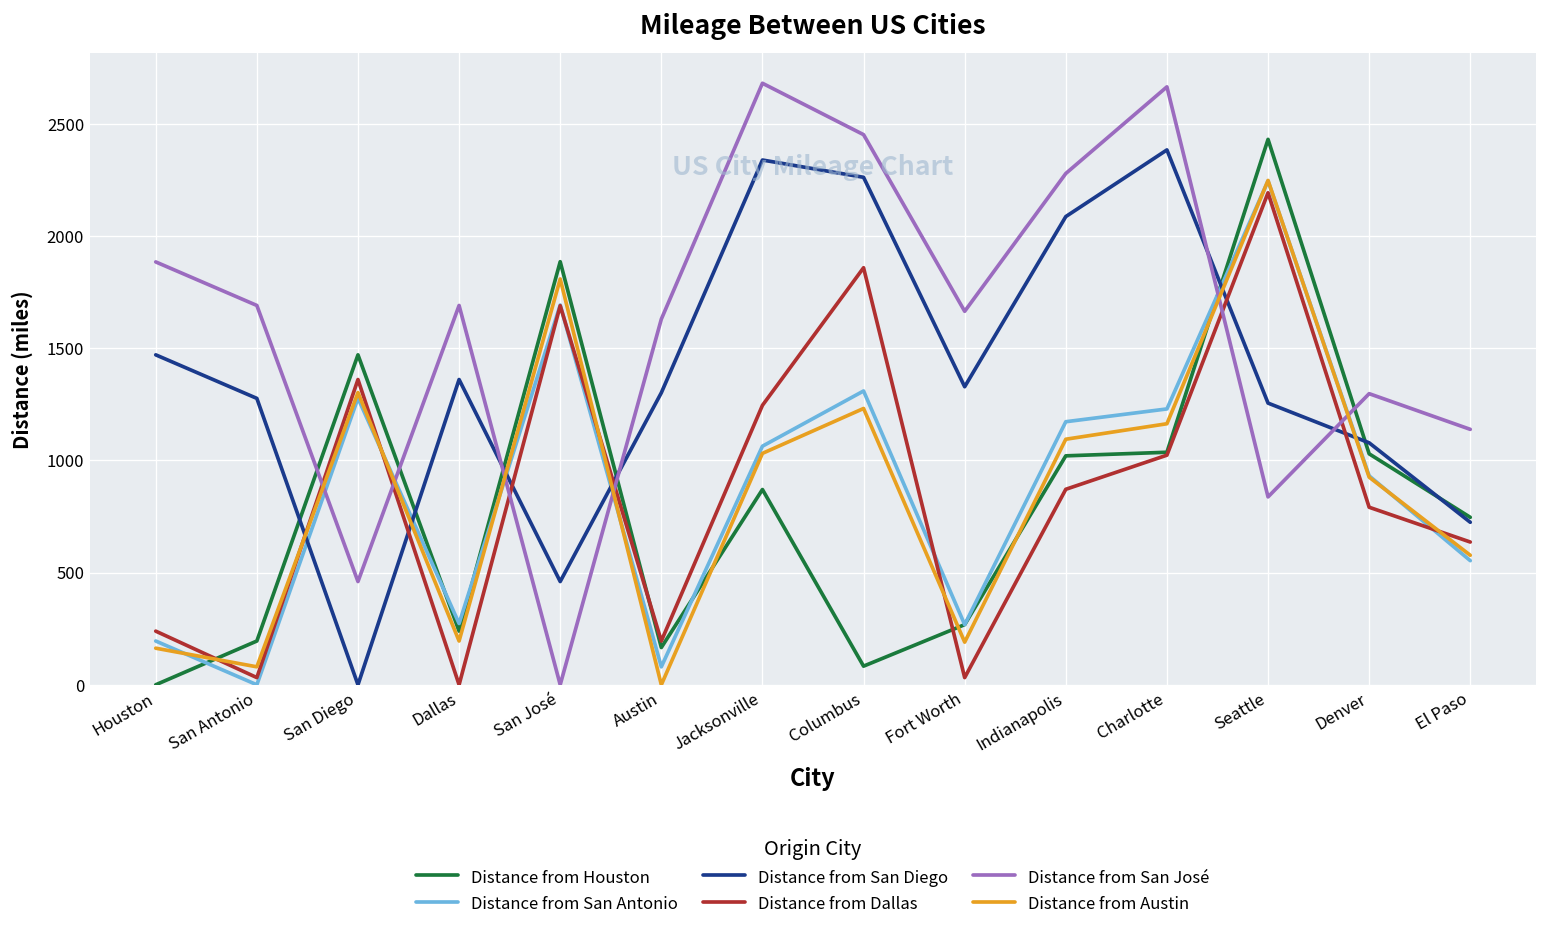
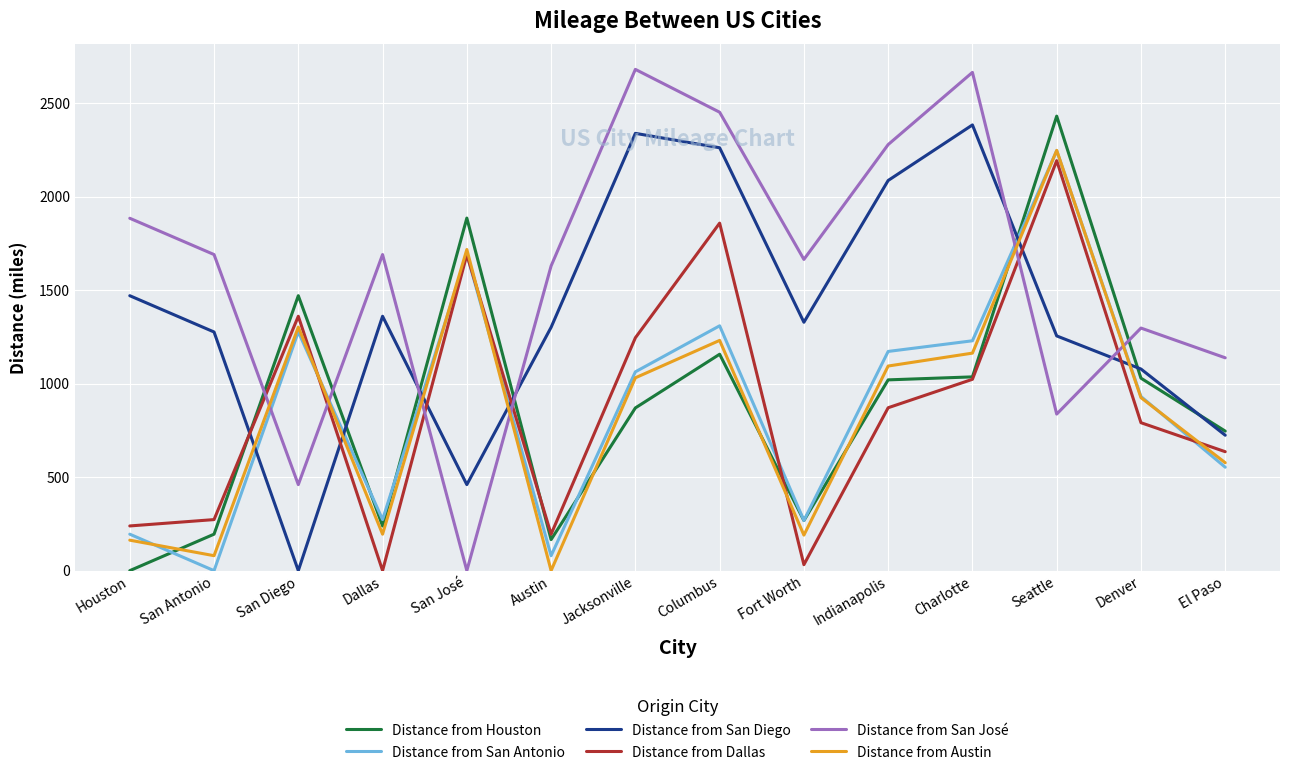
  {
    "Distance from Houston": {
      "Houston": 0,
      "San Antonio": 200,
      "San Diego": 1470,
      "Dallas": 240,
      "San José": 1890,
      "Austin": 170,
      "Jacksonville": 870,
-     "Columbus": 80,
+     "Columbus": 1160,
      "Indianapolis": 1020,
      "Seattle": 2430,
      "Denver": 1030,
      "El Paso": 750
    },
    "Distance from San Antonio": {
      "Houston": 200,
      "San Antonio": 0,
      "San Diego": 1280,
      "Dallas": 270,
      "Austin": 80,
      "Jacksonville": 1060,
      "Columbus": 1310,
      "Indianapolis": 1170,
      "Charlotte": 1230,
      "El Paso": 550
    },
    "Distance from San Diego": {
      "Houston": 1470,
      "San Antonio": 1280,
      "San Diego": 0,
      "Dallas": 1360,
      "San José": 460,
      "Austin": 1300,
      "Jacksonville": 2340,
      "Columbus": 2260,
      "Fort Worth": 1330,
      "Indianapolis": 2090,
      "Charlotte": 2380,
      "Seattle": 1260,
      "Denver": 1080,
      "El Paso": 720
    },
    "Distance from Dallas": {
      "Houston": 240,
-     "San Antonio": 30,
+     "San Antonio": 270,
      "San Diego": 1360,
      "Dallas": 0,
      "Austin": 200,
      "Jacksonville": 1250,
      "Columbus": 1860,
      "Fort Worth": 30,
      "Indianapolis": 870,
      "Seattle": 2190,
      "Denver": 790,
      "El Paso": 640
    },
    "Distance from San José": {
      "Houston": 1880,
      "San Antonio": 1690,
      "San Diego": 460,
      "Dallas": 1690,
      "San José": 0,
      "Austin": 1630,
      "Jacksonville": 2680,
      "Columbus": 2450,
      "Fort Worth": 1660,
      "Indianapolis": 2280,
      "Charlotte": 2660,
      "Seattle": 840,
      "Denver": 1300,
      "El Paso": 1140
    },
    "Distance from Austin": {
      "Houston": 160,
      "San Antonio": 80,
      "San Diego": 1300,
      "Dallas": 200,
-     "San José": 1810,
+     "San José": 1720,
      "Austin": 0,
      "Jacksonville": 1030,
      "Columbus": 1230,
      "Fort Worth": 190,
      "Indianapolis": 1090,
      "Charlotte": 1160,
      "El Paso": 580
    }
  }
